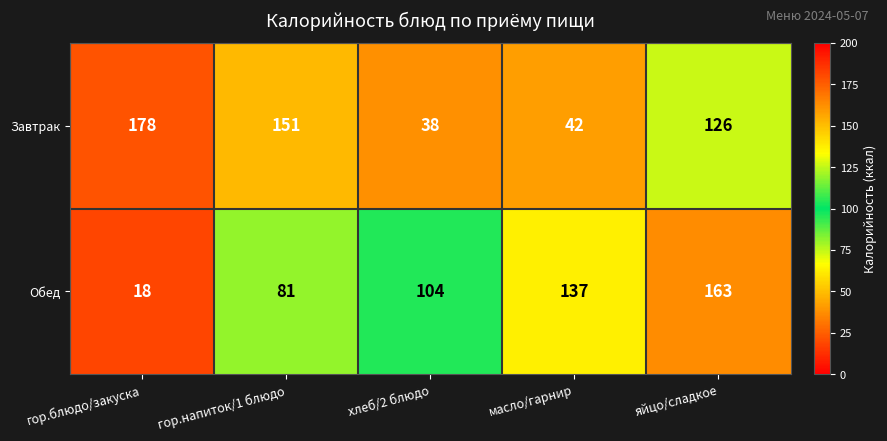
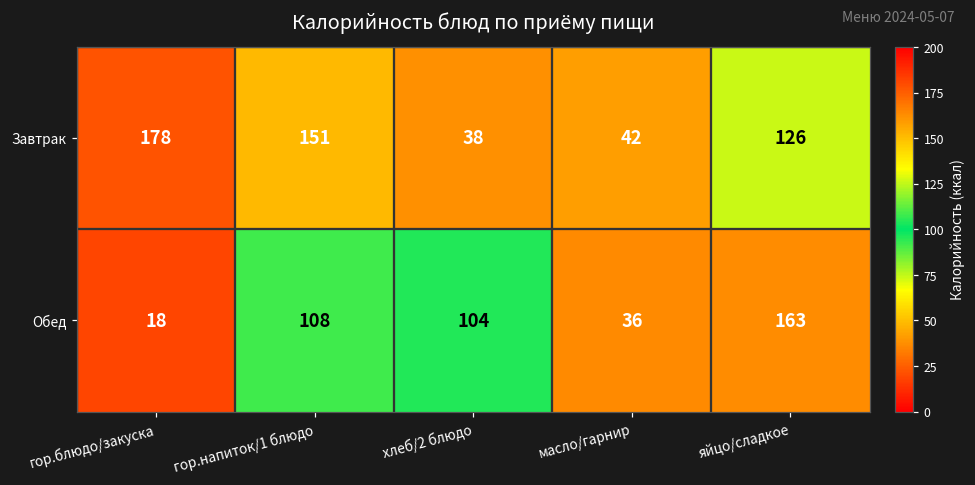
  {
    "Завтрак": {
      "гор.блюдо/закуска": 178,
      "гор.напиток/1 блюдо": 151,
      "хлеб/2 блюдо": 38,
      "масло/гарнир": 42,
      "яйцо/сладкое": 126
    },
    "Обед": {
      "гор.блюдо/закуска": 18,
-     "гор.напиток/1 блюдо": 81,
+     "гор.напиток/1 блюдо": 108,
      "хлеб/2 блюдо": 104,
-     "масло/гарнир": 137,
+     "масло/гарнир": 36,
      "яйцо/сладкое": 163
    }
  }
